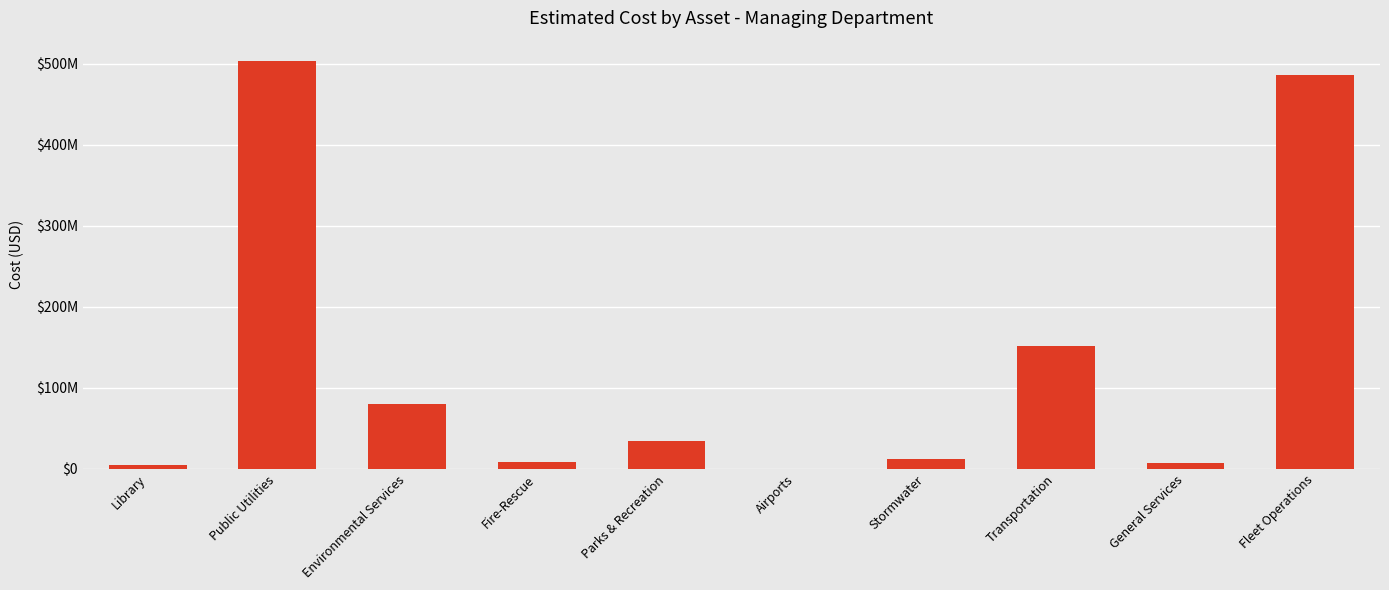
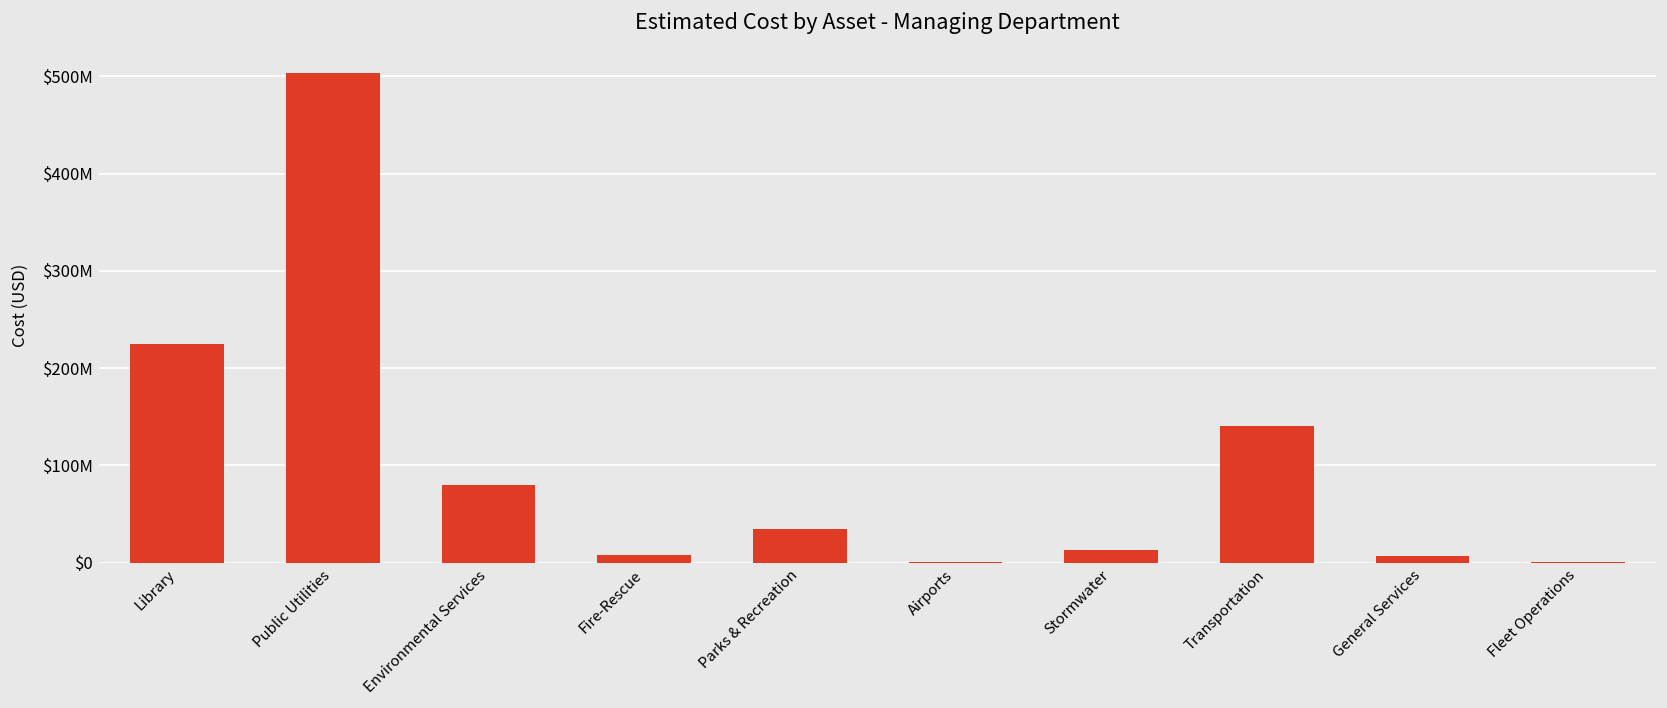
  {
-   "Library": "$0",
+   "Library": "$230000000",
    "Public Utilities": "$500000000",
    "Environmental Services": "$80000000",
    "Fire-Rescue": "$10000000",
    "Parks & Recreation": "$30000000",
    "Stormwater": "$10000000",
-   "Transportation": "$150000000",
+   "Transportation": "$140000000",
    "General Services": "$10000000",
-   "Fleet Operations": "$490000000"
+   "Fleet Operations": "$0"
  }
